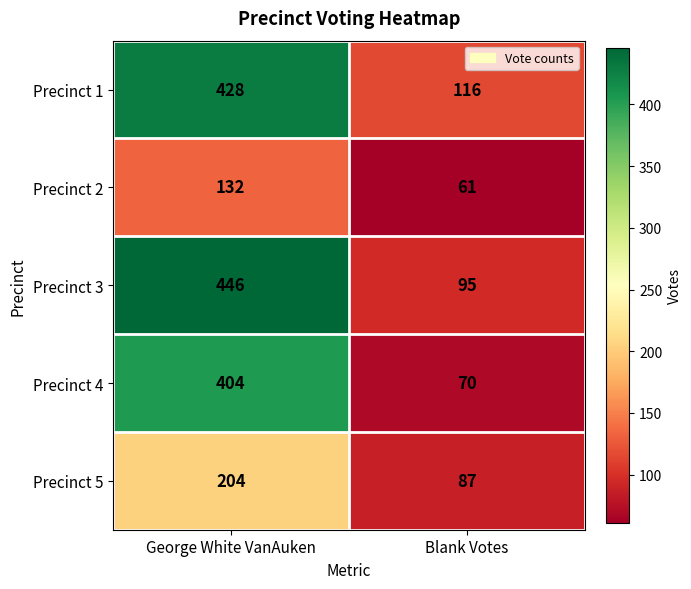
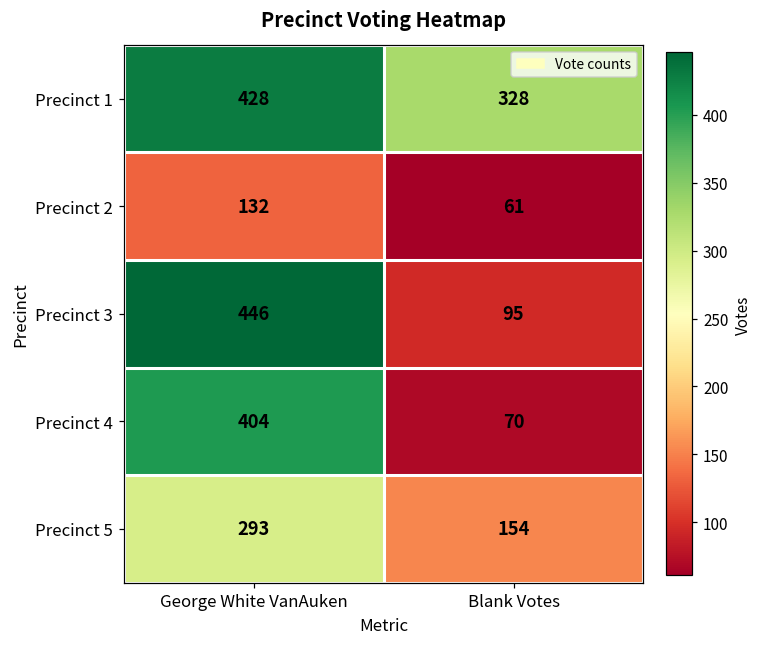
  {
    "Precinct 1": {
      "George White VanAuken": 428,
-     "Blank Votes": 116
+     "Blank Votes": 328
    },
    "Precinct 2": {
      "George White VanAuken": 132,
      "Blank Votes": 61
    },
    "Precinct 3": {
      "George White VanAuken": 446,
      "Blank Votes": 95
    },
    "Precinct 4": {
      "George White VanAuken": 404,
      "Blank Votes": 70
    },
    "Precinct 5": {
-     "George White VanAuken": 204,
-     "Blank Votes": 87
+     "George White VanAuken": 293,
+     "Blank Votes": 154
    }
  }
